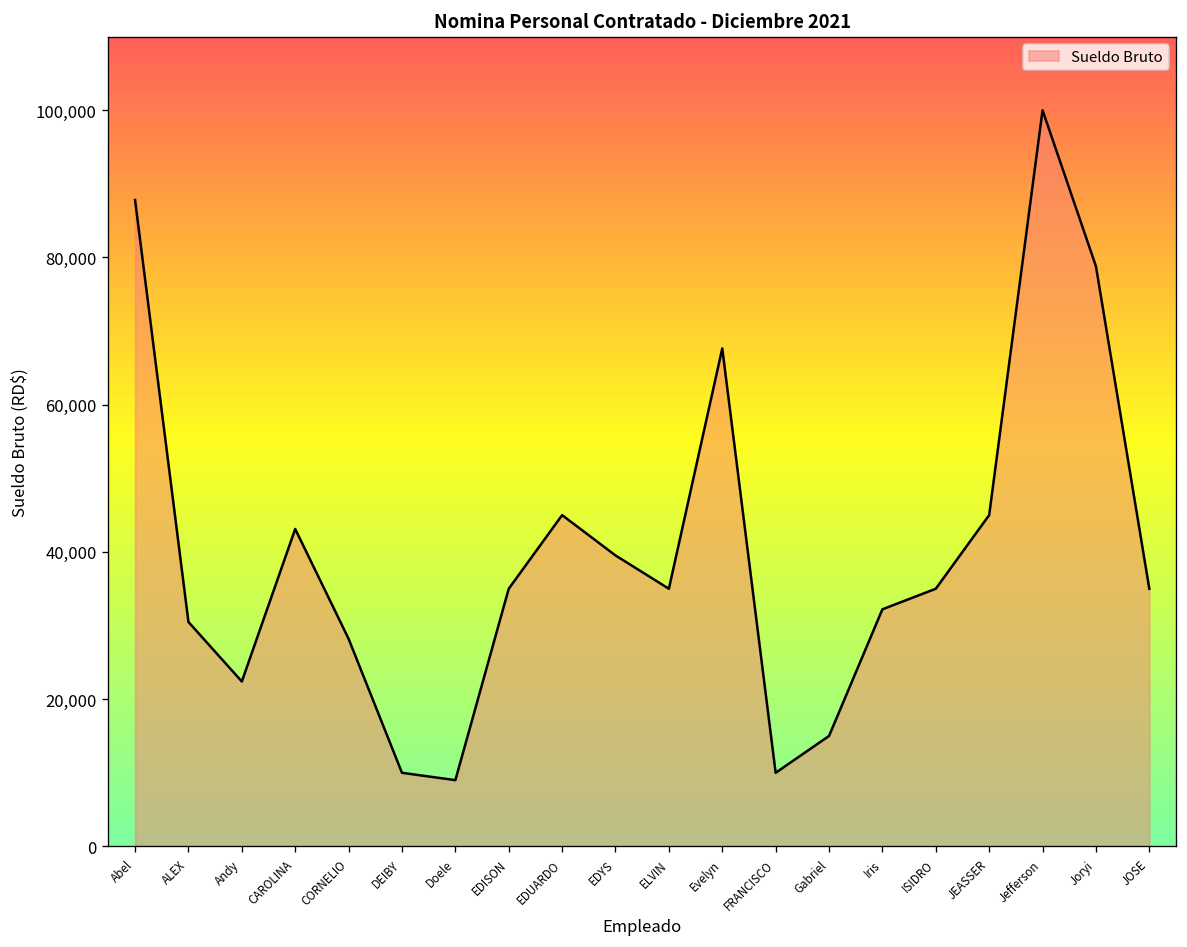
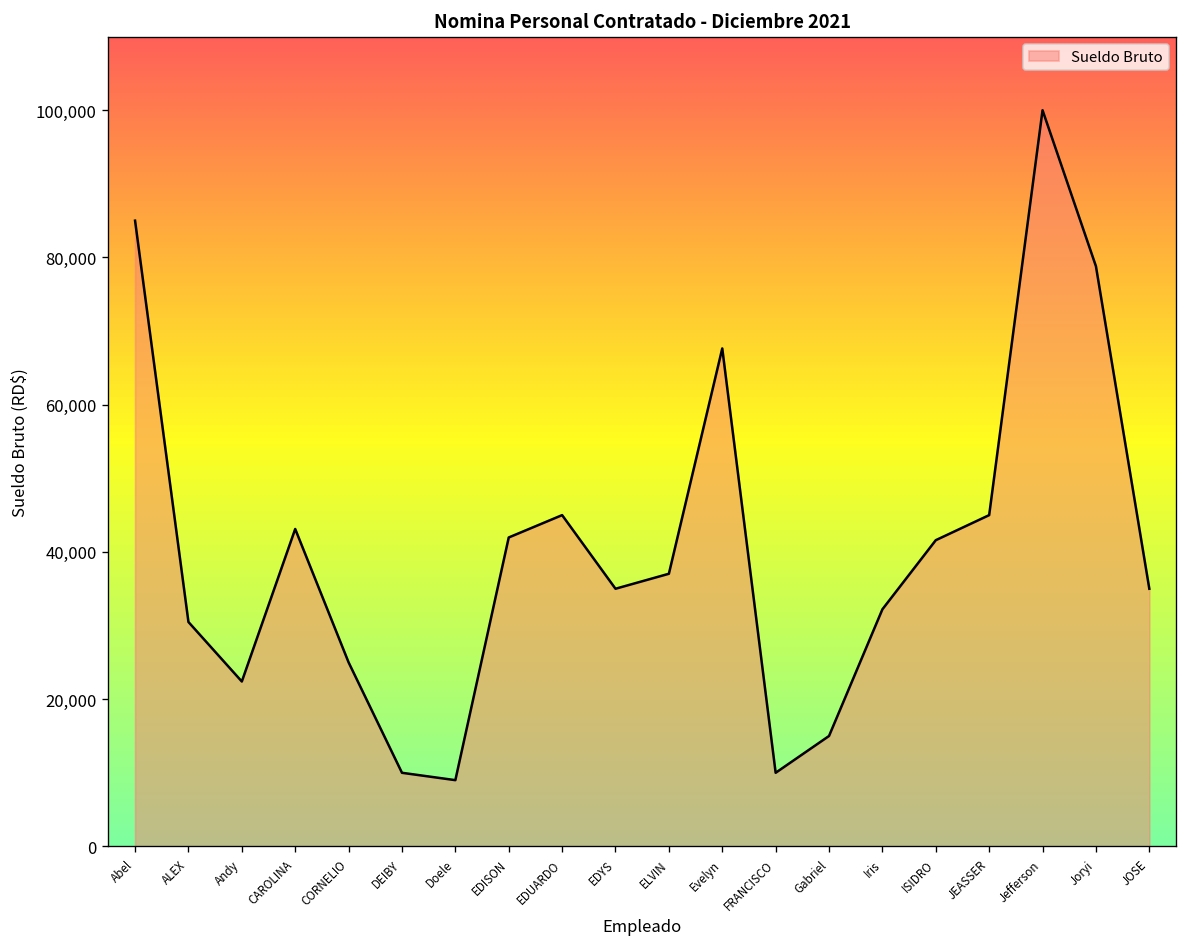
  {
-   "Abel": "88,000",
+   "Abel": "85,000",
    "ALEX": "30,000",
    "Andy": "22,000",
    "CAROLINA": "43,000",
-   "CORNELIO": "28,000",
+   "CORNELIO": "25,000",
    "DEIBY": "10,000",
    "Doele": "9,000",
-   "EDISON": "35,000",
+   "EDISON": "42,000",
    "EDUARDO": "45,000",
-   "EDYS": "40,000",
-   "ELVIN": "35,000",
+   "EDYS": "35,000",
+   "ELVIN": "37,000",
    "Evelyn": "68,000",
    "FRANCISCO": "10,000",
    "Gabriel": "15,000",
    "Iris": "32,000",
-   "ISIDRO": "35,000",
+   "ISIDRO": "42,000",
    "JEASSER": "45,000",
    "Jefferson": "100,000",
    "Joryi": "79,000",
    "JOSE": "35,000"
  }
